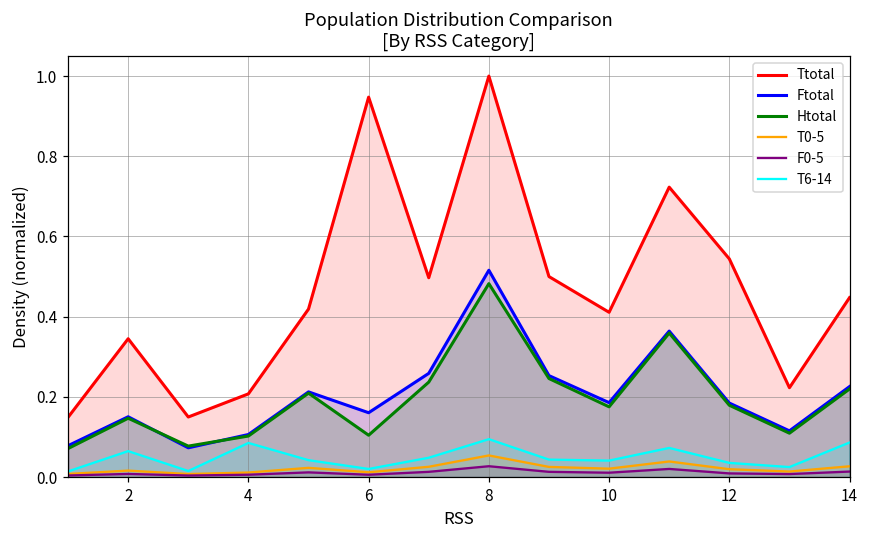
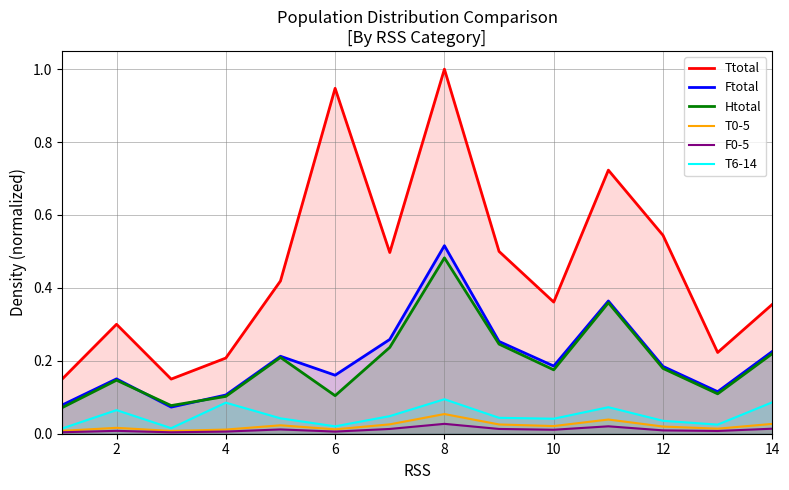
  {
    "Ttotal": {
-     "2": 0.35,
+     "2": 0.30,
      "4": 0.21,
      "6": 0.95,
      "8": 1.00,
-     "10": 0.41,
+     "10": 0.36,
      "12": 0.54,
-     "14": 0.45
+     "14": 0.35
    },
    "Ftotal": {
      "6": 0.16,
      "8": 0.52,
      "10": 0.19
    },
    "Htotal": {
      "6": 0.10,
      "8": 0.48,
      "10": 0.18
    },
    "T0-5": {
      "2": 0.02,
      "8": 0.05,
      "10": 0.02,
      "12": 0.02,
      "14": 0.03
    },
    "F0-5": {
      "2": 0.01,
      "8": 0.03,
      "10": 0.01,
      "12": 0.01,
      "14": 0.01
    },
    "T6-14": {
      "2": 0.06,
      "4": 0.09,
      "6": 0.02,
      "8": 0.09,
      "10": 0.04,
      "12": 0.04,
      "14": 0.09
    }
  }
